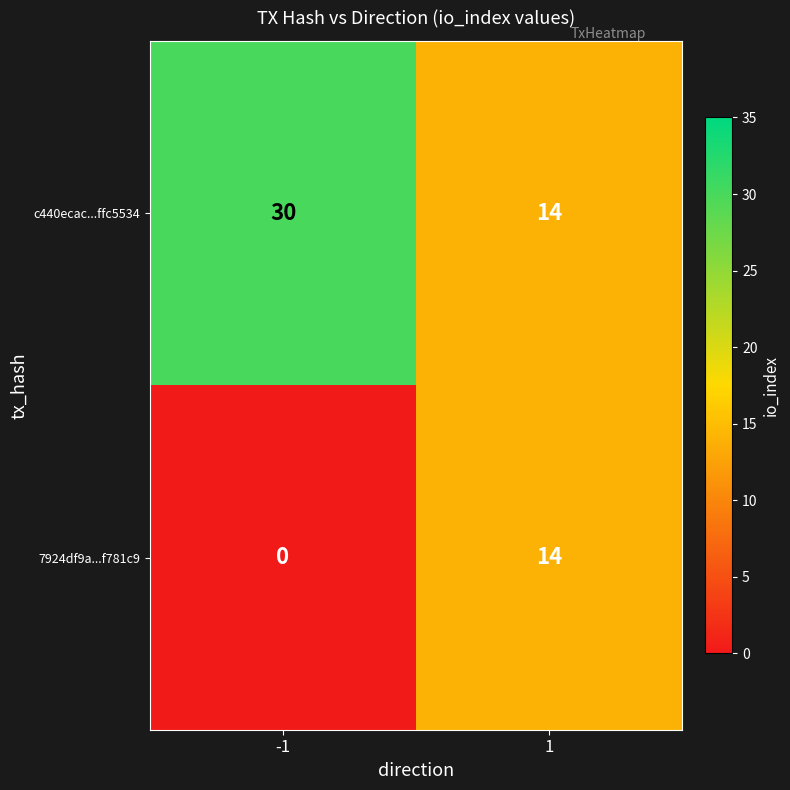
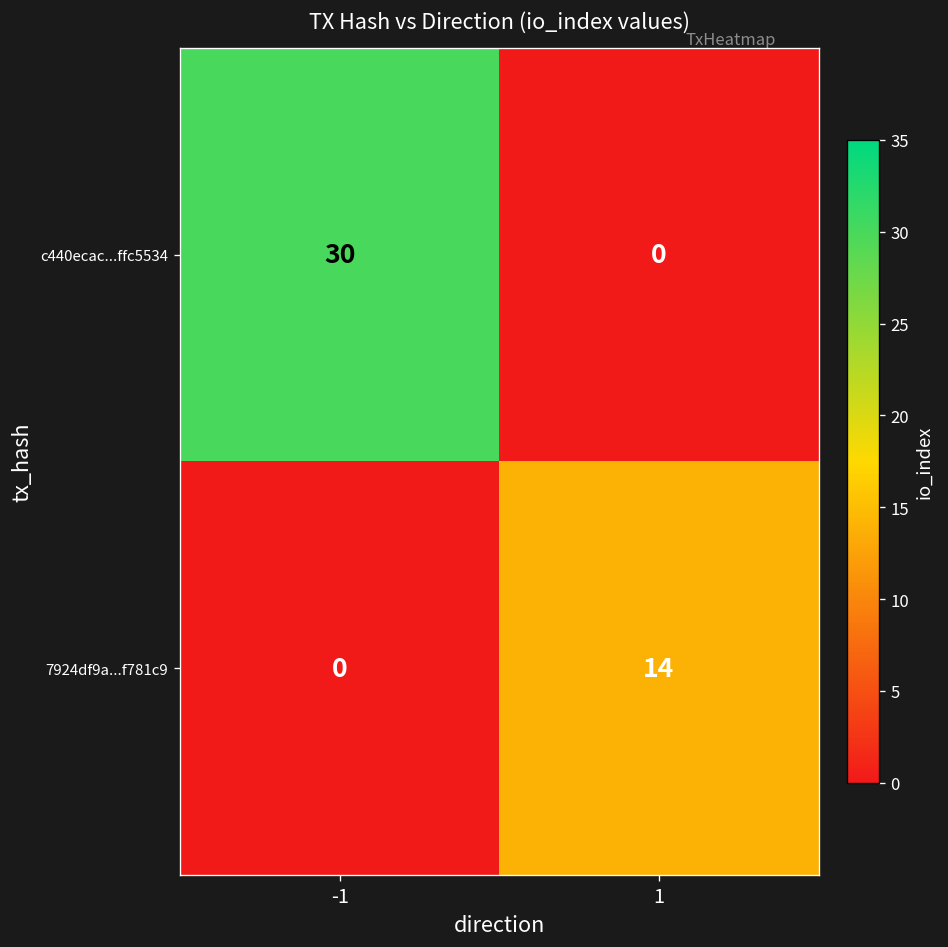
  {
    "c440ecac...ffc5534": {
      "-1": 30,
-     "1": 14
+     "1": 0
    },
    "7924df9a...f781c9": {
      "-1": 0,
      "1": 14
    }
  }
